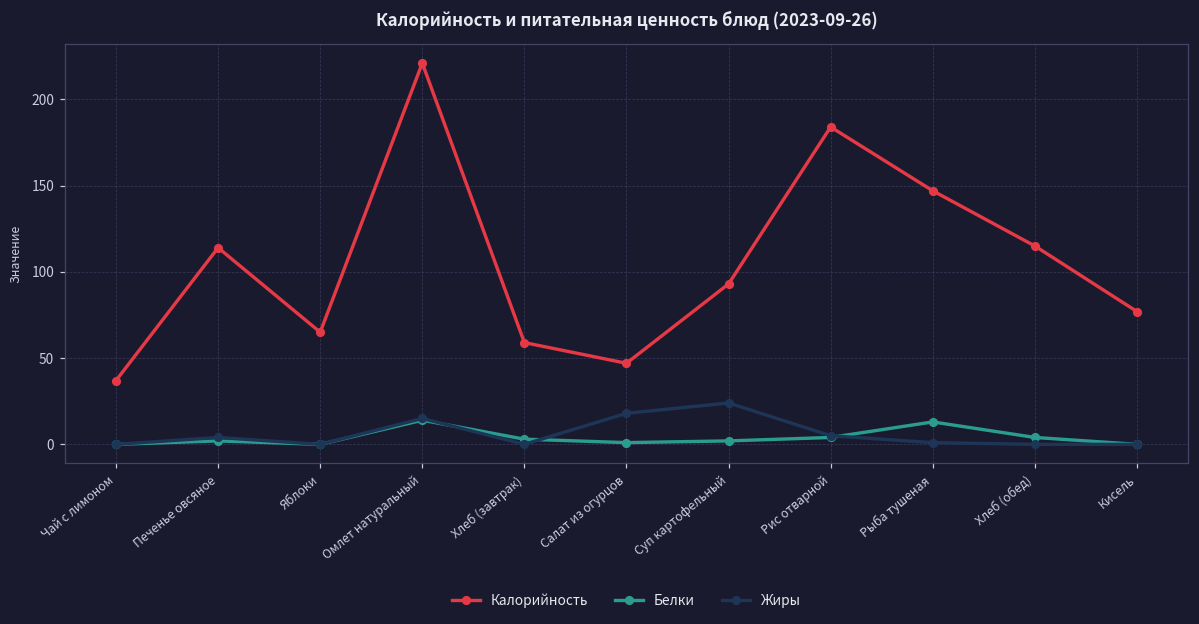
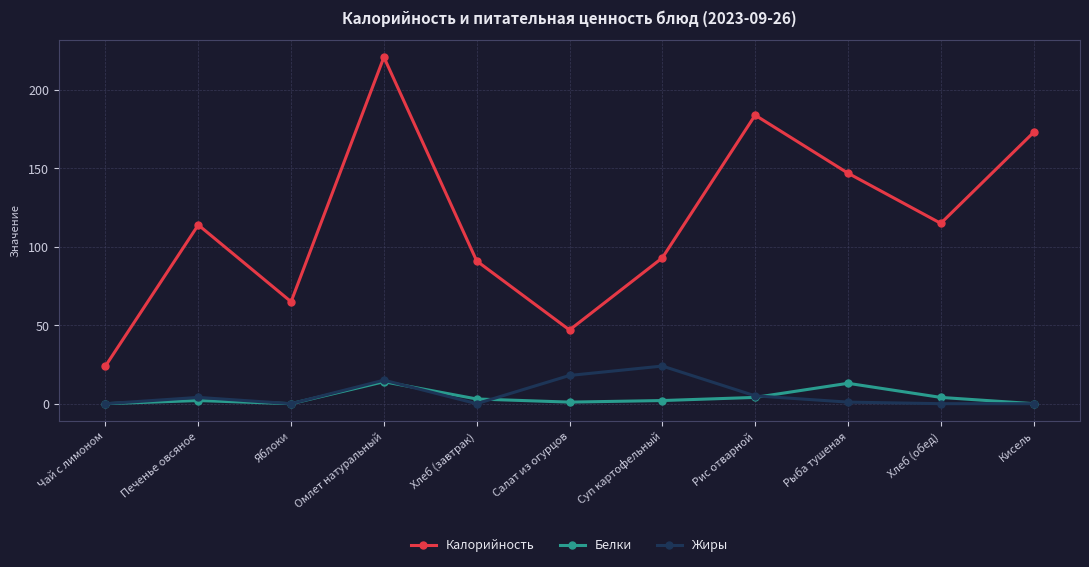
  {
    "Калорийность": {
-     "Чай с лимоном": 37,
+     "Чай с лимоном": 24,
      "Печенье овсяное": 114,
      "Яблоки": 65,
      "Омлет натуральный": 221,
-     "Хлеб (завтрак)": 59,
+     "Хлеб (завтрак)": 91,
      "Салат из огурцов": 47,
      "Суп картофельный": 93,
      "Рис отварной": 184,
      "Рыба тушеная": 147,
      "Хлеб (обед)": 115,
-     "Кисель": 77
+     "Кисель": 173
    },
    "Белки": {
      "Печенье овсяное": 2,
      "Хлеб (завтрак)": 3,
      "Салат из огурцов": 1,
      "Суп картофельный": 2,
      "Рыба тушеная": 13,
      "Хлеб (обед)": 4
    },
    "Жиры": {
      "Печенье овсяное": 4,
      "Хлеб (завтрак)": 0,
      "Салат из огурцов": 18,
      "Суп картофельный": 24,
      "Рыба тушеная": 1,
      "Хлеб (обед)": 0
    }
  }
